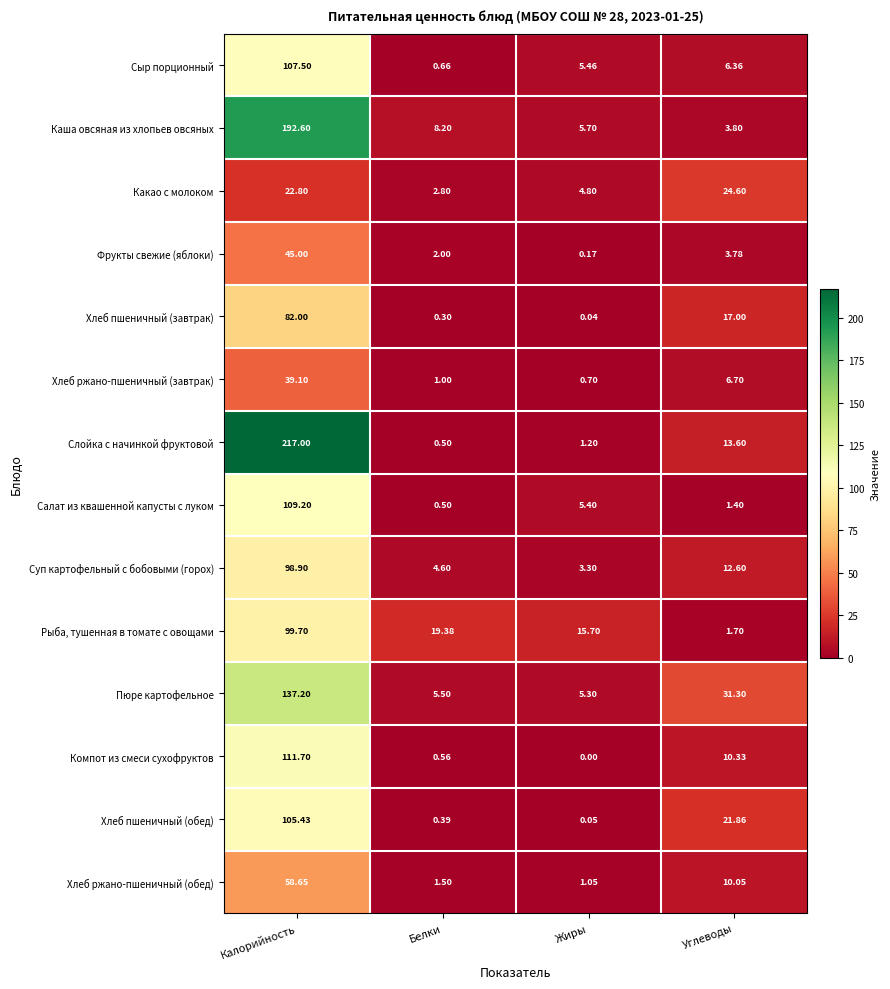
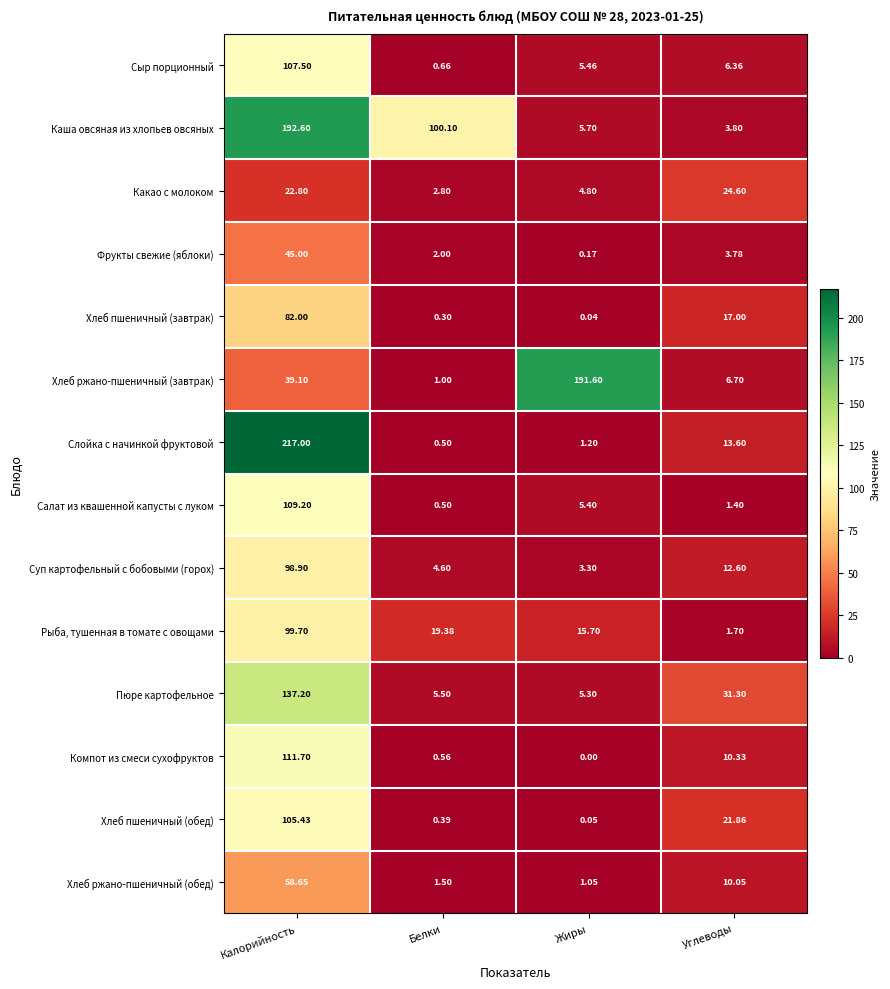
  {
    "Сыр порционный": {
      "Калорийность": 107.50,
      "Белки": 0.66,
      "Жиры": 5.46,
      "Углеводы": 6.36
    },
    "Каша овсяная из хлопьев овсяных": {
      "Калорийность": 192.60,
-     "Белки": 8.20,
+     "Белки": 100.10,
      "Жиры": 5.70,
      "Углеводы": 3.80
    },
    "Какао с молоком": {
      "Калорийность": 22.80,
      "Белки": 2.80,
      "Жиры": 4.80,
      "Углеводы": 24.60
    },
    "Фрукты свежие (яблоки)": {
      "Калорийность": 45.00,
      "Белки": 2.00,
      "Жиры": 0.17,
      "Углеводы": 3.78
    },
    "Хлеб пшеничный (завтрак)": {
      "Калорийность": 82.00,
      "Белки": 0.30,
      "Жиры": 0.04,
      "Углеводы": 17.00
    },
    "Хлеб ржано-пшеничный (завтрак)": {
      "Калорийность": 39.10,
      "Белки": 1.00,
-     "Жиры": 0.70,
+     "Жиры": 191.60,
      "Углеводы": 6.70
    },
    "Слойка с начинкой фруктовой": {
      "Калорийность": 217.00,
      "Белки": 0.50,
      "Жиры": 1.20,
      "Углеводы": 13.60
    },
    "Салат из квашенной капусты с луком": {
      "Калорийность": 109.20,
      "Белки": 0.50,
      "Жиры": 5.40,
      "Углеводы": 1.40
    },
    "Суп картофельный с бобовыми (горох)": {
      "Калорийность": 98.90,
      "Белки": 4.60,
      "Жиры": 3.30,
      "Углеводы": 12.60
    },
    "Рыба, тушенная в томате с овощами": {
      "Калорийность": 99.70,
      "Белки": 19.38,
      "Жиры": 15.70,
      "Углеводы": 1.70
    },
    "Пюре картофельное": {
      "Калорийность": 137.20,
      "Белки": 5.50,
      "Жиры": 5.30,
      "Углеводы": 31.30
    },
    "Компот из смеси сухофруктов": {
      "Калорийность": 111.70,
      "Белки": 0.56,
      "Жиры": 0.00,
      "Углеводы": 10.33
    },
    "Хлеб пшеничный (обед)": {
      "Калорийность": 105.43,
      "Белки": 0.39,
      "Жиры": 0.05,
      "Углеводы": 21.86
    },
    "Хлеб ржано-пшеничный (обед)": {
      "Калорийность": 58.65,
      "Белки": 1.50,
      "Жиры": 1.05,
      "Углеводы": 10.05
    }
  }
